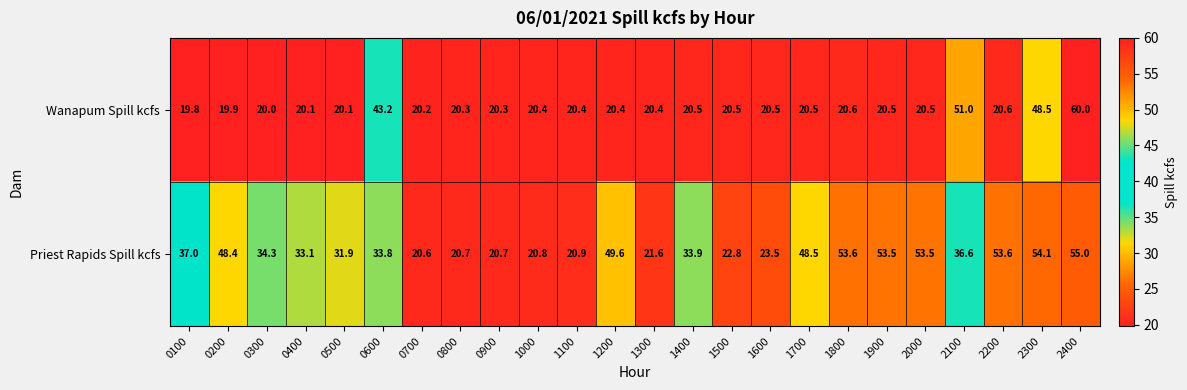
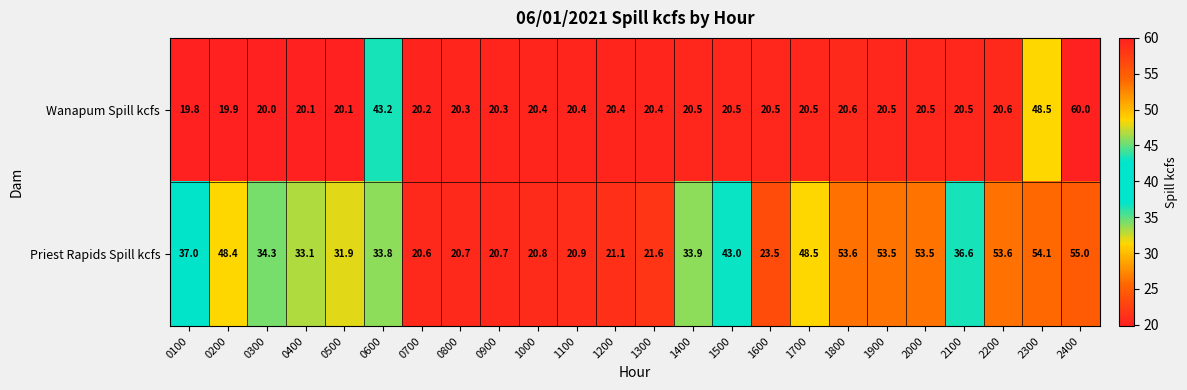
  {
    "Wanapum Spill kcfs": {
      "0100": 19.8,
      "0200": 19.9,
      "0300": 20.0,
      "0400": 20.1,
      "0500": 20.1,
      "0600": 43.2,
      "0700": 20.2,
      "0800": 20.3,
      "0900": 20.3,
      "1000": 20.4,
      "1100": 20.4,
      "1200": 20.4,
      "1300": 20.4,
      "1400": 20.5,
      "1500": 20.5,
      "1600": 20.5,
      "1700": 20.5,
      "1800": 20.6,
      "1900": 20.5,
      "2000": 20.5,
-     "2100": 51.0,
+     "2100": 20.5,
      "2200": 20.6,
      "2300": 48.5,
      "2400": 60.0
    },
    "Priest Rapids Spill kcfs": {
      "0100": 37.0,
      "0200": 48.4,
      "0300": 34.3,
      "0400": 33.1,
      "0500": 31.9,
      "0600": 33.8,
      "0700": 20.6,
      "0800": 20.7,
      "0900": 20.7,
      "1000": 20.8,
      "1100": 20.9,
-     "1200": 49.6,
+     "1200": 21.1,
      "1300": 21.6,
      "1400": 33.9,
-     "1500": 22.8,
+     "1500": 43.0,
      "1600": 23.5,
      "1700": 48.5,
      "1800": 53.6,
      "1900": 53.5,
      "2000": 53.5,
      "2100": 36.6,
      "2200": 53.6,
      "2300": 54.1,
      "2400": 55.0
    }
  }
